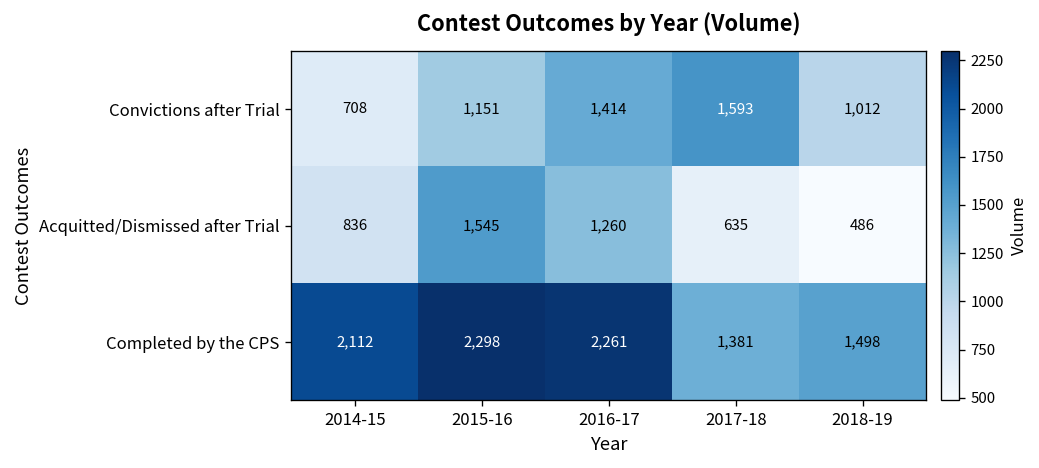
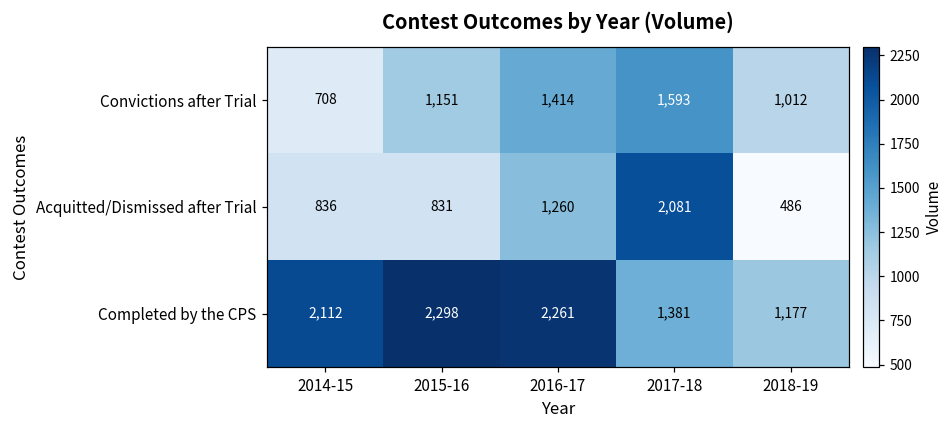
  {
    "Convictions after Trial": {
      "2014-15": "708",
      "2015-16": "1,151",
      "2016-17": "1,414",
      "2017-18": "1,593",
      "2018-19": "1,012"
    },
    "Acquitted/Dismissed after Trial": {
      "2014-15": "836",
-     "2015-16": "1,545",
+     "2015-16": "831",
      "2016-17": "1,260",
-     "2017-18": "635",
+     "2017-18": "2,081",
      "2018-19": "486"
    },
    "Completed by the CPS": {
      "2014-15": "2,112",
      "2015-16": "2,298",
      "2016-17": "2,261",
      "2017-18": "1,381",
-     "2018-19": "1,498"
+     "2018-19": "1,177"
    }
  }
